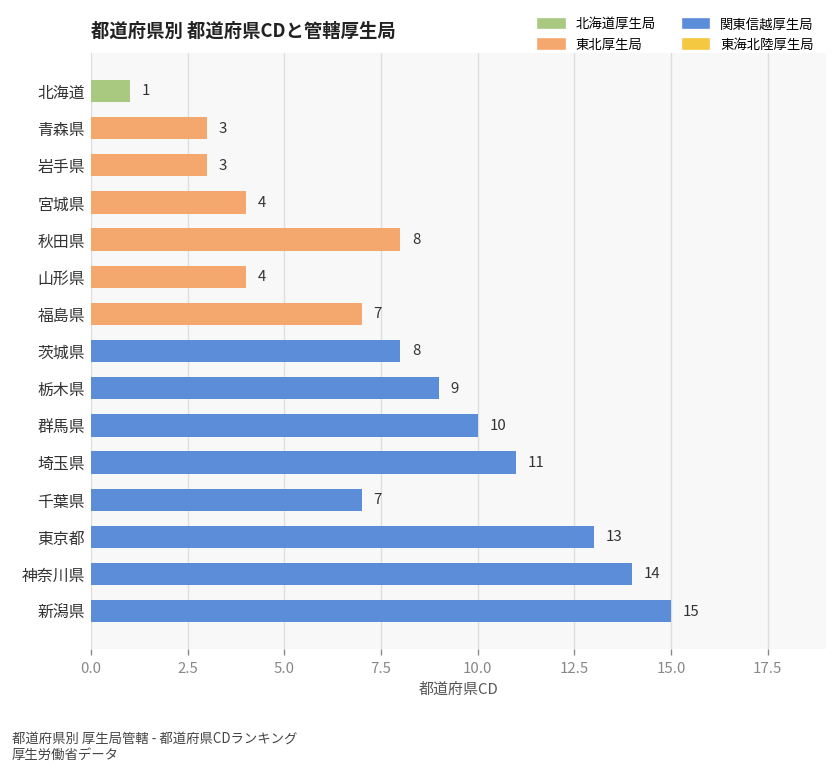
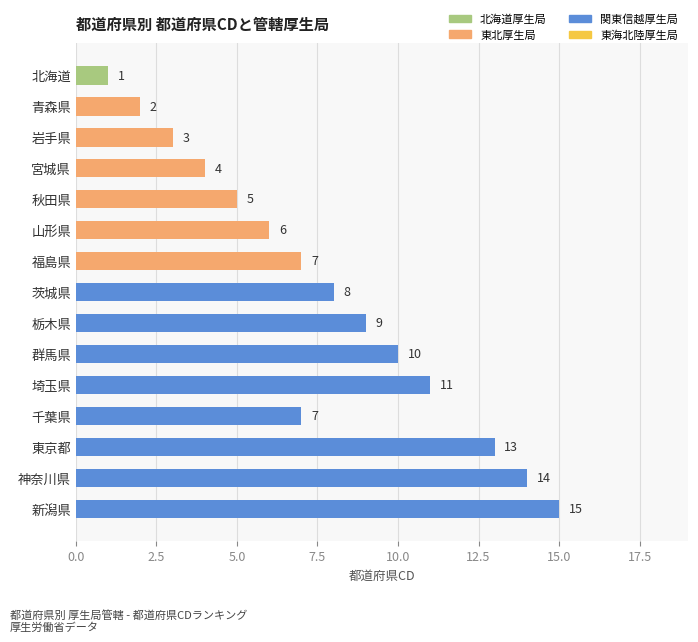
  {
    "北海道": 1,
-   "青森県": 3,
+   "青森県": 2,
    "岩手県": 3,
    "宮城県": 4,
-   "秋田県": 8,
-   "山形県": 4,
+   "秋田県": 5,
+   "山形県": 6,
    "福島県": 7,
    "茨城県": 8,
    "栃木県": 9,
    "群馬県": 10,
    "埼玉県": 11,
    "千葉県": 7,
    "東京都": 13,
    "神奈川県": 14,
    "新潟県": 15
  }
